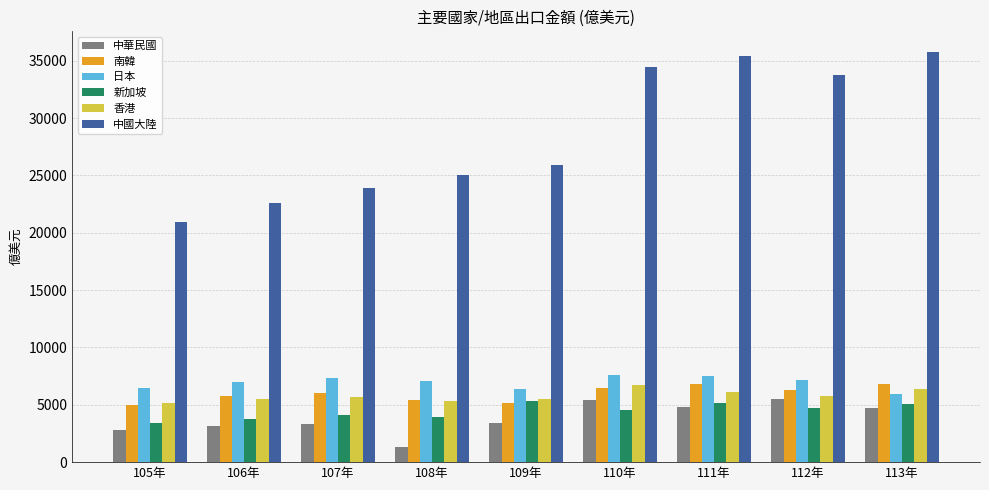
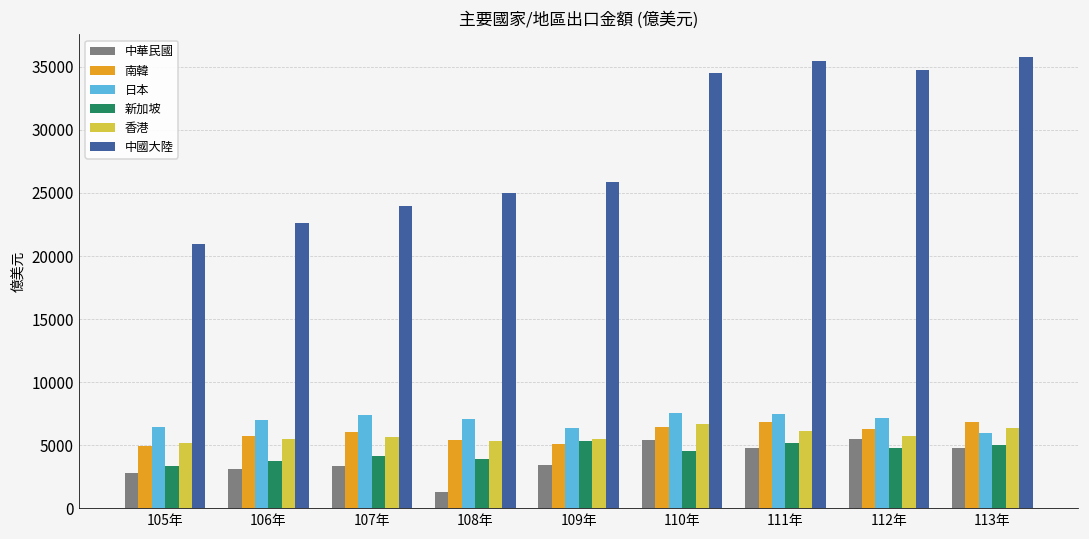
  {
    "中華民國": {
      "105年": 2800,
      "106年": 3200,
      "107年": 3300,
      "108年": 1300,
      "109年": 3500,
      "110年": 5400,
      "111年": 4800,
      "112年": 5500,
      "113年": 4800
    },
    "日本": {
      "105年": 6400,
      "106年": 7000,
      "107年": 7400,
      "108年": 7100,
      "109年": 6400,
      "110年": 7600,
      "111年": 7500,
      "112年": 7200,
      "113年": 5900
    },
    "新加坡": {
      "105年": 3400,
      "106年": 3700,
      "107年": 4100,
      "108年": 3900,
      "109年": 5300,
      "110年": 4600,
      "111年": 5100,
      "112年": 4800,
      "113年": 5000
    },
    "中國大陸": {
      "105年": 21000,
      "106年": 22600,
      "107年": 23900,
      "108年": 25000,
      "109年": 25900,
      "110年": 34500,
      "111年": 35400,
-     "112年": 33800,
+     "112年": 34700,
      "113年": 35800
    }
  }
